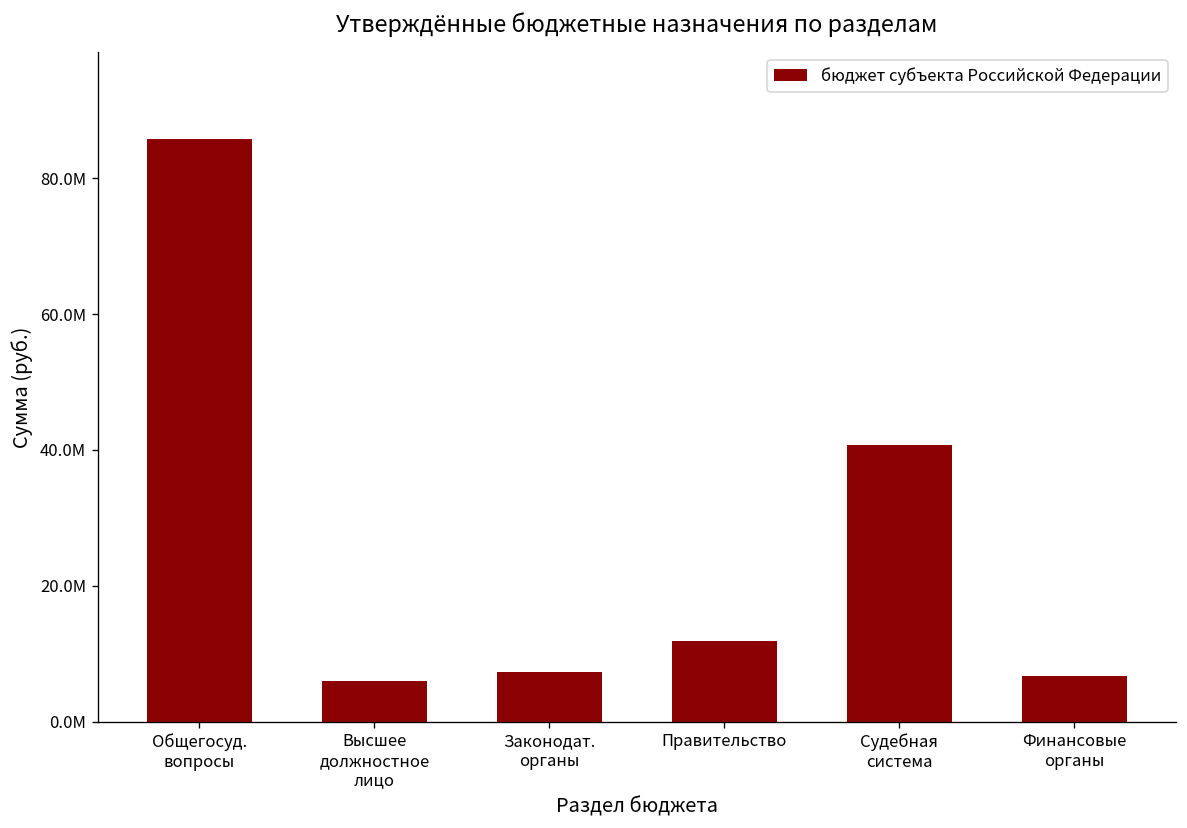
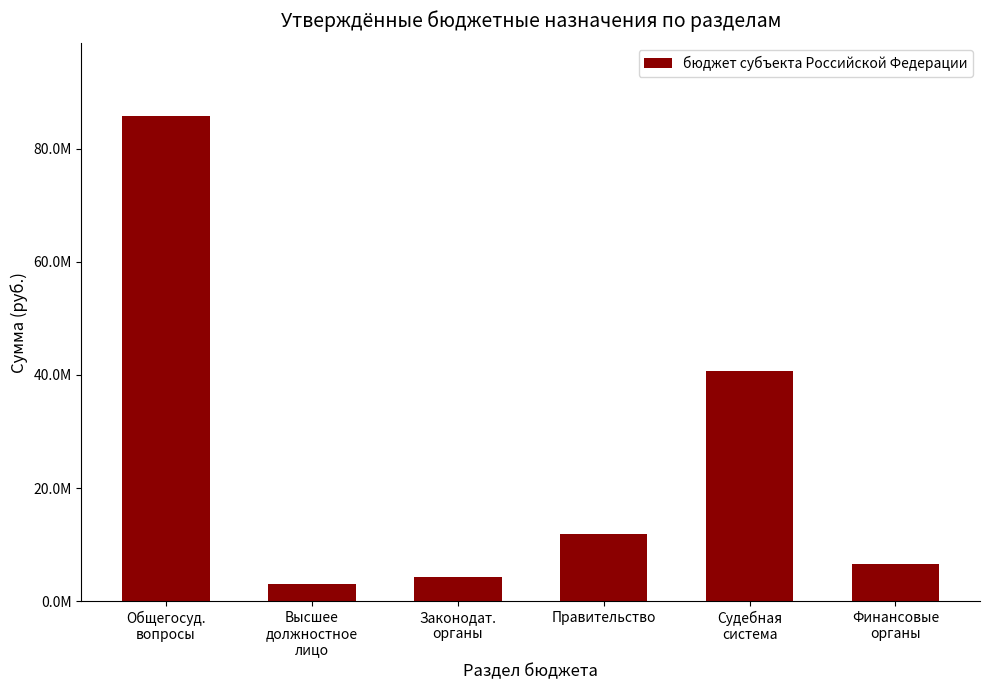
  {
    "Общегосуд. вопросы": 86000000,
-   "Высшее должностное лицо": 6000000,
-   "Законодат. органы": 7000000,
+   "Высшее должностное лицо": 3000000,
+   "Законодат. органы": 4000000,
    "Правительство": 12000000,
    "Судебная система": 41000000,
    "Финансовые органы": 7000000
  }
